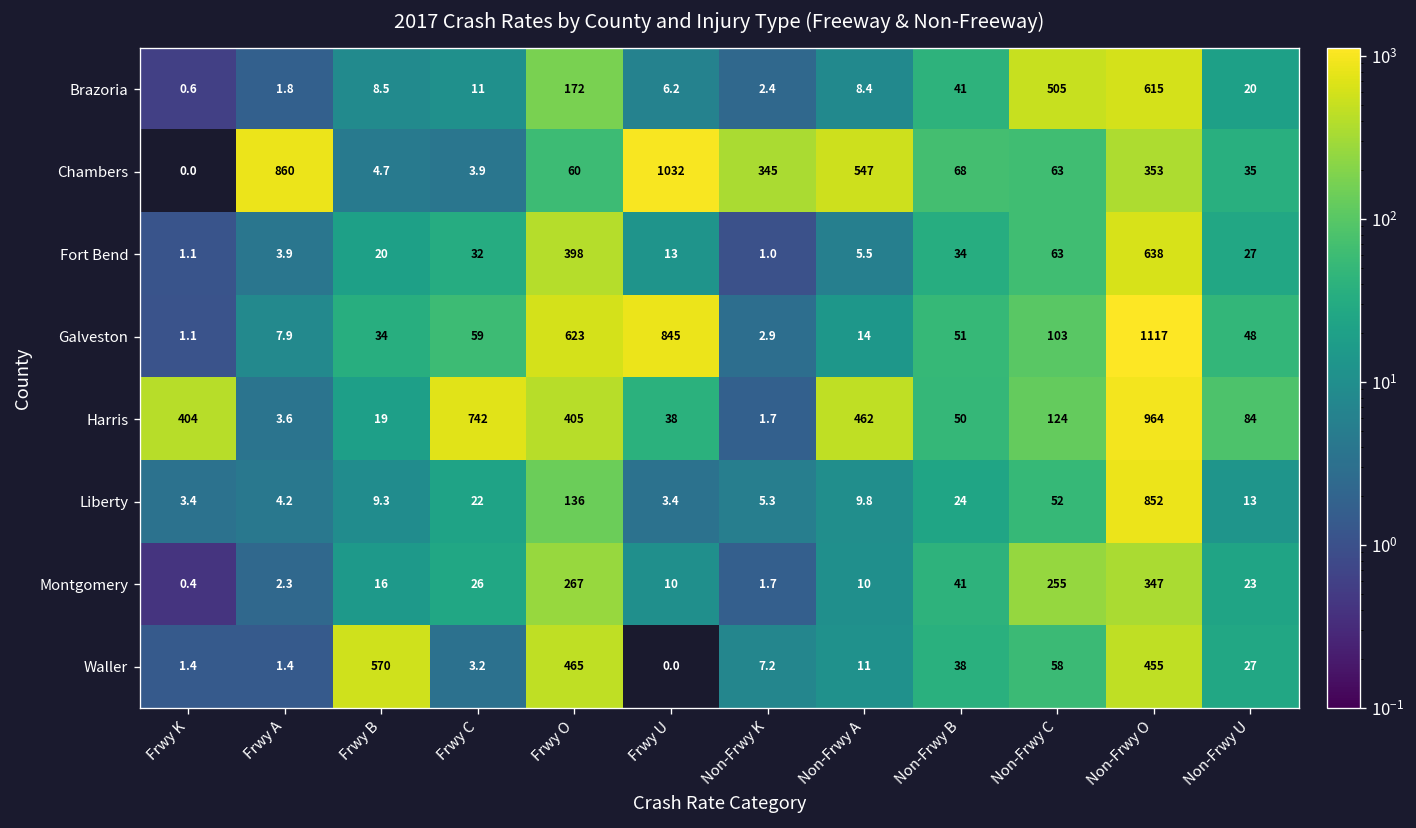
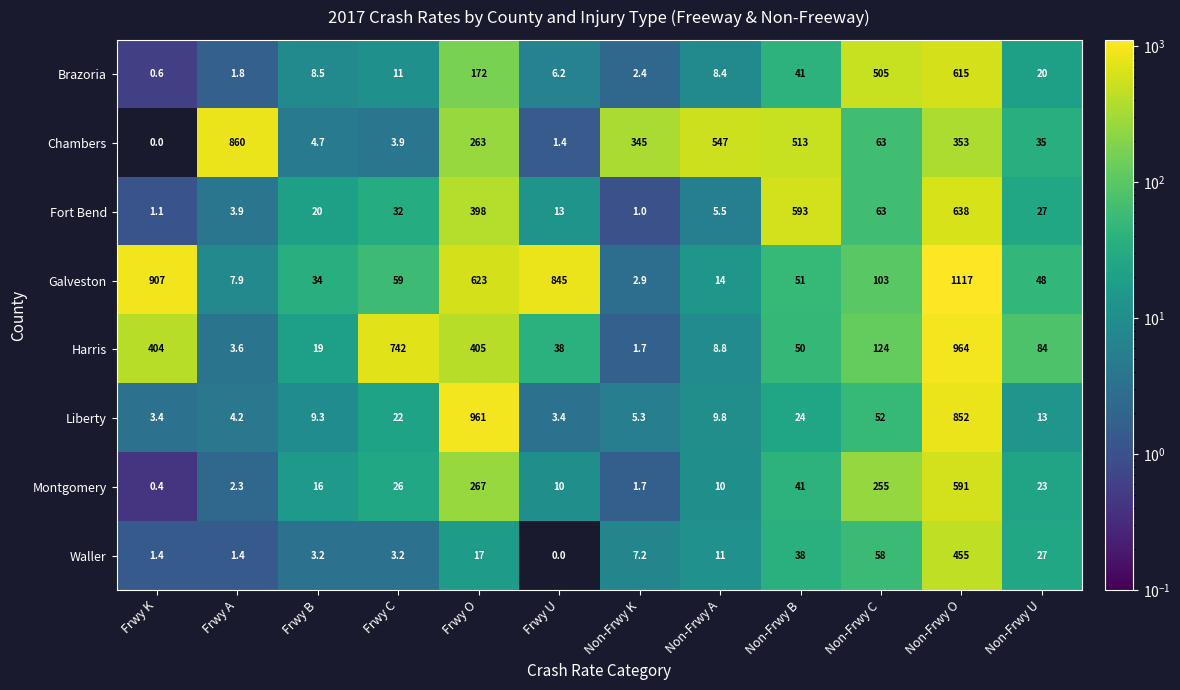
  {
    "Brazoria": {
      "Frwy K": 0.6,
      "Frwy A": 1.8,
      "Frwy B": 8.5,
      "Frwy C": 11,
      "Frwy O": 172,
      "Frwy U": 6.2,
      "Non-Frwy K": 2.4,
      "Non-Frwy A": 8.4,
      "Non-Frwy B": 41,
      "Non-Frwy C": 505,
      "Non-Frwy O": 615,
      "Non-Frwy U": 20
    },
    "Chambers": {
      "Frwy K": 0.0,
      "Frwy A": 860,
      "Frwy B": 4.7,
      "Frwy C": 3.9,
-     "Frwy O": 60,
-     "Frwy U": 1032,
+     "Frwy O": 263,
+     "Frwy U": 1.4,
      "Non-Frwy K": 345,
      "Non-Frwy A": 547,
-     "Non-Frwy B": 68,
+     "Non-Frwy B": 513,
      "Non-Frwy C": 63,
      "Non-Frwy O": 353,
      "Non-Frwy U": 35
    },
    "Fort Bend": {
      "Frwy K": 1.1,
      "Frwy A": 3.9,
      "Frwy B": 20,
      "Frwy C": 32,
      "Frwy O": 398,
      "Frwy U": 13,
      "Non-Frwy K": 1.0,
      "Non-Frwy A": 5.5,
-     "Non-Frwy B": 34,
+     "Non-Frwy B": 593,
      "Non-Frwy C": 63,
      "Non-Frwy O": 638,
      "Non-Frwy U": 27
    },
    "Galveston": {
-     "Frwy K": 1.1,
+     "Frwy K": 907,
      "Frwy A": 7.9,
      "Frwy B": 34,
      "Frwy C": 59,
      "Frwy O": 623,
      "Frwy U": 845,
      "Non-Frwy K": 2.9,
      "Non-Frwy A": 14,
      "Non-Frwy B": 51,
      "Non-Frwy C": 103,
      "Non-Frwy O": 1117,
      "Non-Frwy U": 48
    },
    "Harris": {
      "Frwy K": 404,
      "Frwy A": 3.6,
      "Frwy B": 19,
      "Frwy C": 742,
      "Frwy O": 405,
      "Frwy U": 38,
      "Non-Frwy K": 1.7,
-     "Non-Frwy A": 462,
+     "Non-Frwy A": 8.8,
      "Non-Frwy B": 50,
      "Non-Frwy C": 124,
      "Non-Frwy O": 964,
      "Non-Frwy U": 84
    },
    "Liberty": {
      "Frwy K": 3.4,
      "Frwy A": 4.2,
      "Frwy B": 9.3,
      "Frwy C": 22,
-     "Frwy O": 136,
+     "Frwy O": 961,
      "Frwy U": 3.4,
      "Non-Frwy K": 5.3,
      "Non-Frwy A": 9.8,
      "Non-Frwy B": 24,
      "Non-Frwy C": 52,
      "Non-Frwy O": 852,
      "Non-Frwy U": 13
    },
    "Montgomery": {
      "Frwy K": 0.4,
      "Frwy A": 2.3,
      "Frwy B": 16,
      "Frwy C": 26,
      "Frwy O": 267,
      "Frwy U": 10,
      "Non-Frwy K": 1.7,
      "Non-Frwy A": 10,
      "Non-Frwy B": 41,
      "Non-Frwy C": 255,
-     "Non-Frwy O": 347,
+     "Non-Frwy O": 591,
      "Non-Frwy U": 23
    },
    "Waller": {
      "Frwy K": 1.4,
      "Frwy A": 1.4,
-     "Frwy B": 570,
+     "Frwy B": 3.2,
      "Frwy C": 3.2,
-     "Frwy O": 465,
+     "Frwy O": 17,
      "Frwy U": 0.0,
      "Non-Frwy K": 7.2,
      "Non-Frwy A": 11,
      "Non-Frwy B": 38,
      "Non-Frwy C": 58,
      "Non-Frwy O": 455,
      "Non-Frwy U": 27
    }
  }
